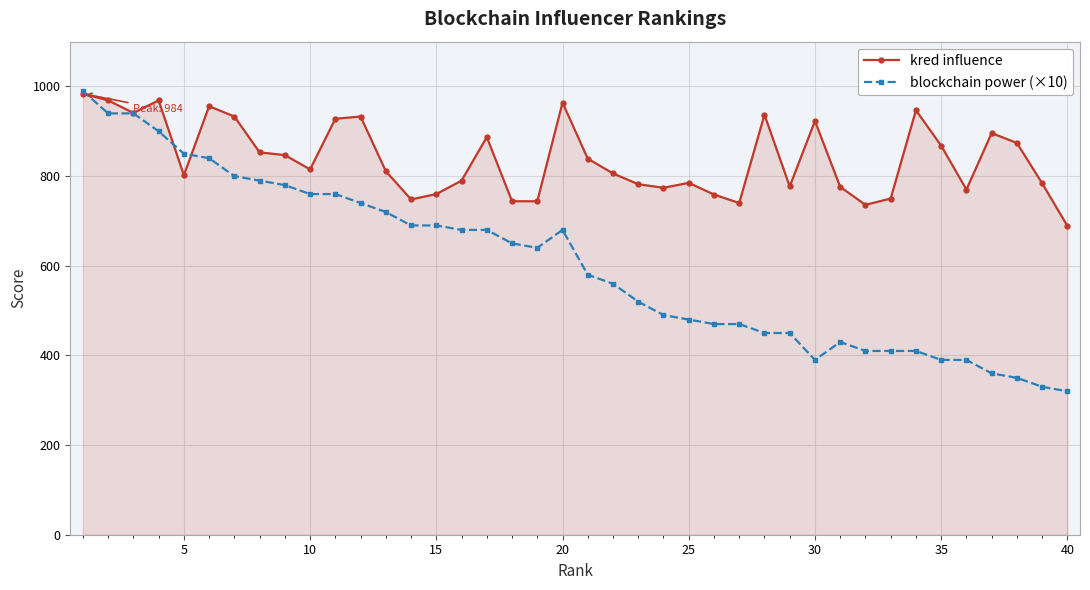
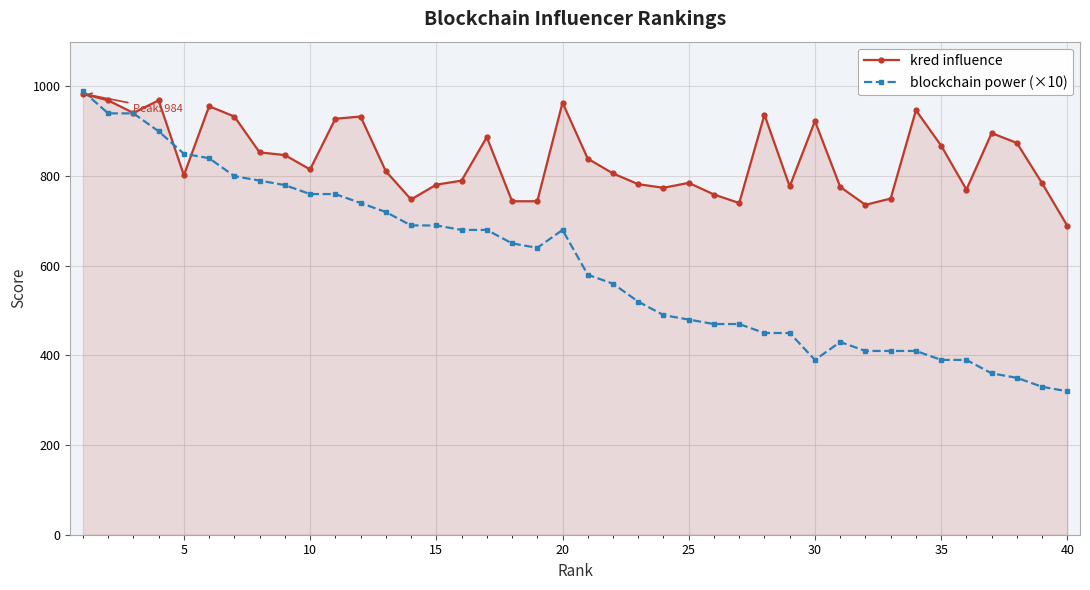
  {
    "kred influence": {
      "5": 800,
      "10": 820,
-     "15": 760,
+     "15": 780,
      "20": 960,
      "25": 790,
      "30": 920,
      "35": 870,
      "40": 690
    },
    "blockchain power (×10)": {
      "5": 850,
      "10": 760,
      "15": 690,
      "20": 680,
      "25": 480,
      "30": 390,
      "35": 390,
      "40": 320
    }
  }
